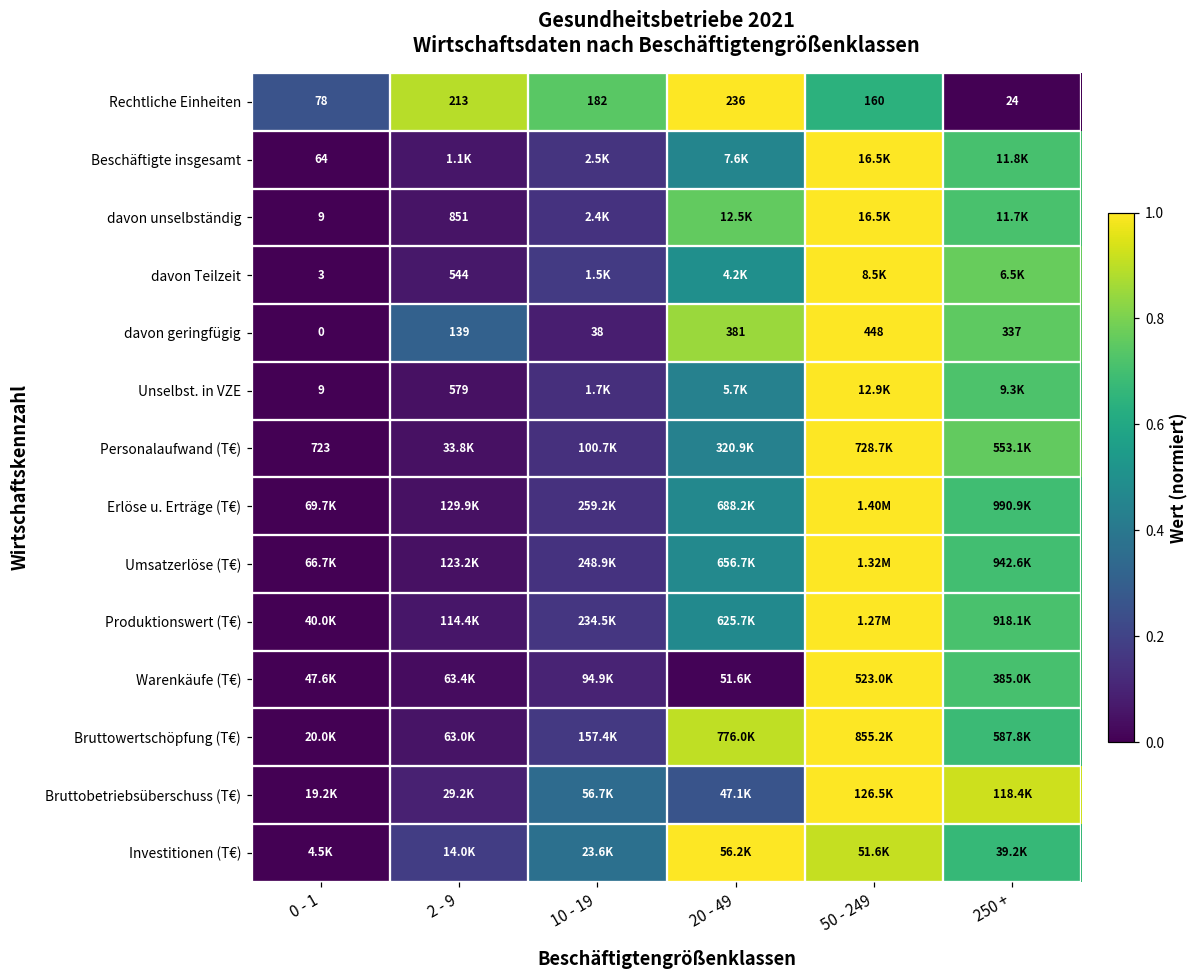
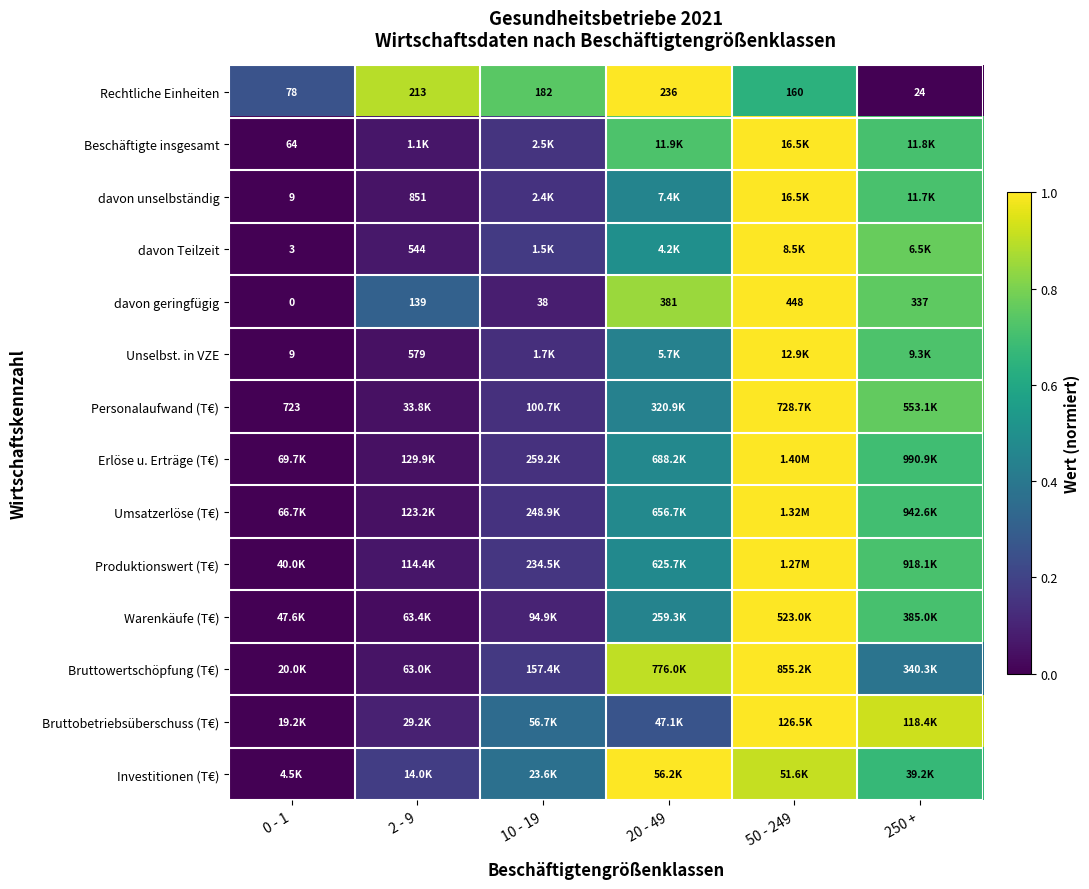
  {
    "Rechtliche Einheiten": {
      "0 - 1": "78",
      "2 - 9": "213",
      "10 - 19": "182",
      "20 - 49": "236",
      "50 - 249": "160",
      "250 +": "24"
    },
    "Beschäftigte insgesamt": {
      "0 - 1": "64",
      "2 - 9": "1.1K",
      "10 - 19": "2.5K",
-     "20 - 49": "7.6K",
+     "20 - 49": "11.9K",
      "50 - 249": "16.5K",
      "250 +": "11.8K"
    },
    "davon unselbständig": {
      "0 - 1": "9",
      "2 - 9": "851",
      "10 - 19": "2.4K",
-     "20 - 49": "12.5K",
+     "20 - 49": "7.4K",
      "50 - 249": "16.5K",
      "250 +": "11.7K"
    },
    "davon Teilzeit": {
      "0 - 1": "3",
      "2 - 9": "544",
      "10 - 19": "1.5K",
      "20 - 49": "4.2K",
      "50 - 249": "8.5K",
      "250 +": "6.5K"
    },
    "davon geringfügig": {
      "0 - 1": "0",
      "2 - 9": "139",
      "10 - 19": "38",
      "20 - 49": "381",
      "50 - 249": "448",
      "250 +": "337"
    },
    "Unselbst. in VZE": {
      "0 - 1": "9",
      "2 - 9": "579",
      "10 - 19": "1.7K",
      "20 - 49": "5.7K",
      "50 - 249": "12.9K",
      "250 +": "9.3K"
    },
    "Personalaufwand (T€)": {
      "0 - 1": "723",
      "2 - 9": "33.8K",
      "10 - 19": "100.7K",
      "20 - 49": "320.9K",
      "50 - 249": "728.7K",
      "250 +": "553.1K"
    },
    "Erlöse u. Erträge (T€)": {
      "0 - 1": "69.7K",
      "2 - 9": "129.9K",
      "10 - 19": "259.2K",
      "20 - 49": "688.2K",
      "50 - 249": "1.40M",
      "250 +": "990.9K"
    },
    "Umsatzerlöse (T€)": {
      "0 - 1": "66.7K",
      "2 - 9": "123.2K",
      "10 - 19": "248.9K",
      "20 - 49": "656.7K",
      "50 - 249": "1.32M",
      "250 +": "942.6K"
    },
    "Produktionswert (T€)": {
      "0 - 1": "40.0K",
      "2 - 9": "114.4K",
      "10 - 19": "234.5K",
      "20 - 49": "625.7K",
      "50 - 249": "1.27M",
      "250 +": "918.1K"
    },
    "Warenkäufe (T€)": {
      "0 - 1": "47.6K",
      "2 - 9": "63.4K",
      "10 - 19": "94.9K",
-     "20 - 49": "51.6K",
+     "20 - 49": "259.3K",
      "50 - 249": "523.0K",
      "250 +": "385.0K"
    },
    "Bruttowertschöpfung (T€)": {
      "0 - 1": "20.0K",
      "2 - 9": "63.0K",
      "10 - 19": "157.4K",
      "20 - 49": "776.0K",
      "50 - 249": "855.2K",
-     "250 +": "587.8K"
+     "250 +": "340.3K"
    },
    "Bruttobetriebsüberschuss (T€)": {
      "0 - 1": "19.2K",
      "2 - 9": "29.2K",
      "10 - 19": "56.7K",
      "20 - 49": "47.1K",
      "50 - 249": "126.5K",
      "250 +": "118.4K"
    },
    "Investitionen (T€)": {
      "0 - 1": "4.5K",
      "2 - 9": "14.0K",
      "10 - 19": "23.6K",
      "20 - 49": "56.2K",
      "50 - 249": "51.6K",
      "250 +": "39.2K"
    }
  }
